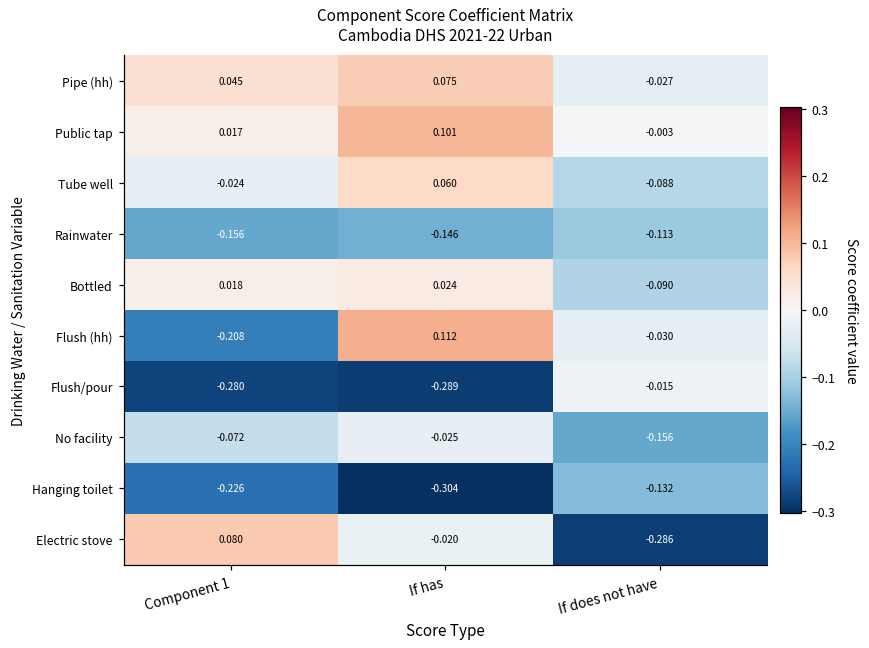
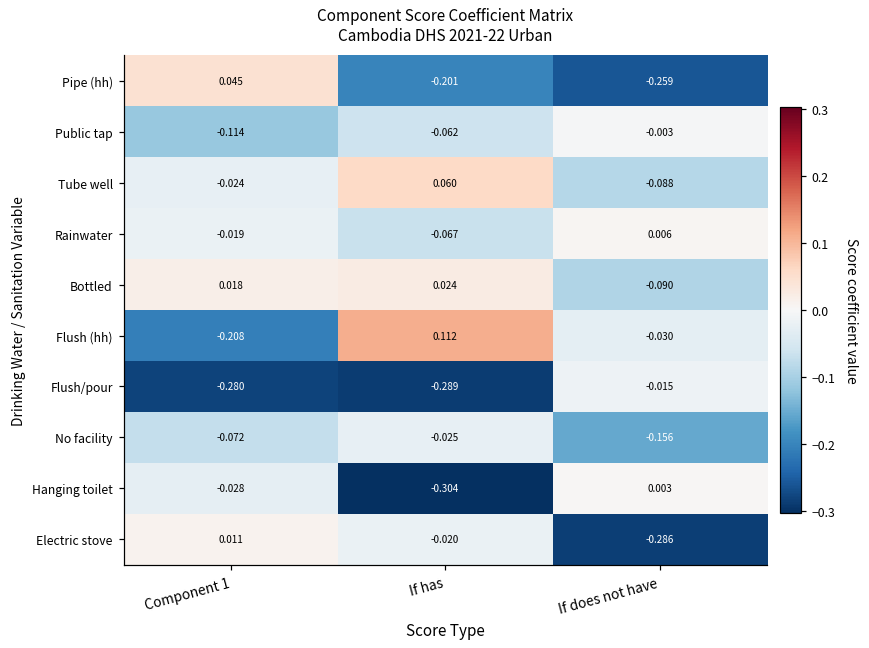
  {
    "Pipe (hh)": {
      "Component 1": 0.045,
-     "If has": 0.075,
-     "If does not have": -0.027
+     "If has": -0.201,
+     "If does not have": -0.259
    },
    "Public tap": {
-     "Component 1": 0.017,
-     "If has": 0.101,
+     "Component 1": -0.114,
+     "If has": -0.062,
      "If does not have": -0.003
    },
    "Tube well": {
      "Component 1": -0.024,
      "If has": 0.060,
      "If does not have": -0.088
    },
    "Rainwater": {
-     "Component 1": -0.156,
-     "If has": -0.146,
-     "If does not have": -0.113
+     "Component 1": -0.019,
+     "If has": -0.067,
+     "If does not have": 0.006
    },
    "Bottled": {
      "Component 1": 0.018,
      "If has": 0.024,
      "If does not have": -0.090
    },
    "Flush (hh)": {
      "Component 1": -0.208,
      "If has": 0.112,
      "If does not have": -0.030
    },
    "Flush/pour": {
      "Component 1": -0.280,
      "If has": -0.289,
      "If does not have": -0.015
    },
    "No facility": {
      "Component 1": -0.072,
      "If has": -0.025,
      "If does not have": -0.156
    },
    "Hanging toilet": {
-     "Component 1": -0.226,
+     "Component 1": -0.028,
      "If has": -0.304,
-     "If does not have": -0.132
+     "If does not have": 0.003
    },
    "Electric stove": {
-     "Component 1": 0.080,
+     "Component 1": 0.011,
      "If has": -0.020,
      "If does not have": -0.286
    }
  }
